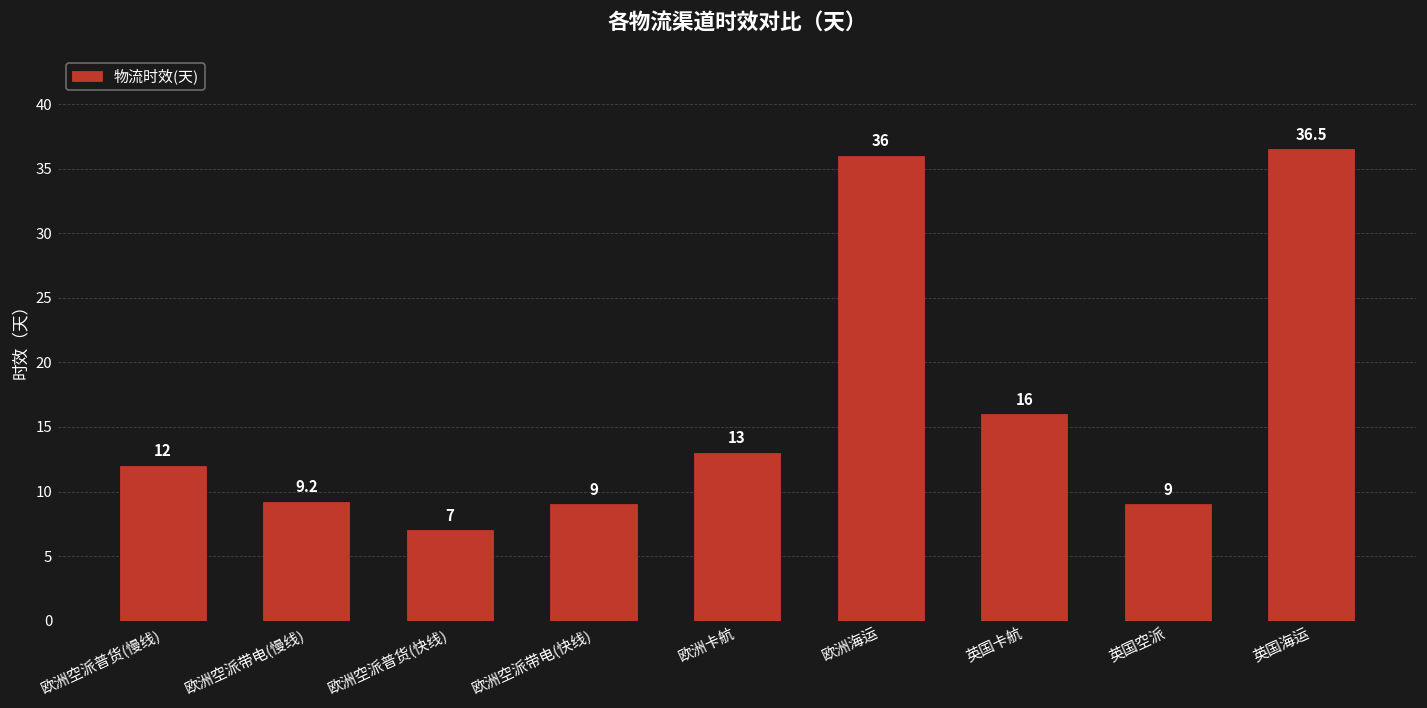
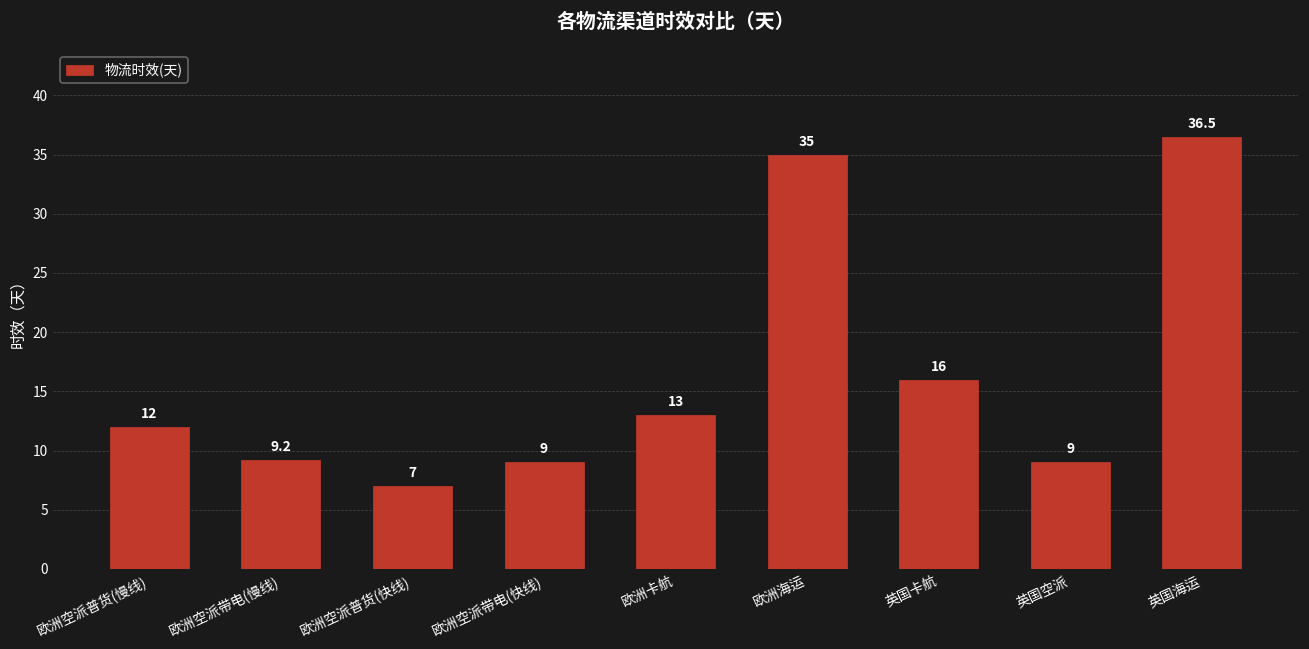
  {
    "欧洲空派普货(慢线)": 12,
    "欧洲空派带电(慢线)": 9.2,
    "欧洲空派普货(快线)": 7,
    "欧洲空派带电(快线)": 9,
    "欧洲卡航": 13,
-   "欧洲海运": 36,
+   "欧洲海运": 35,
    "英国卡航": 16,
    "英国空派": 9,
    "英国海运": 36.5
  }
